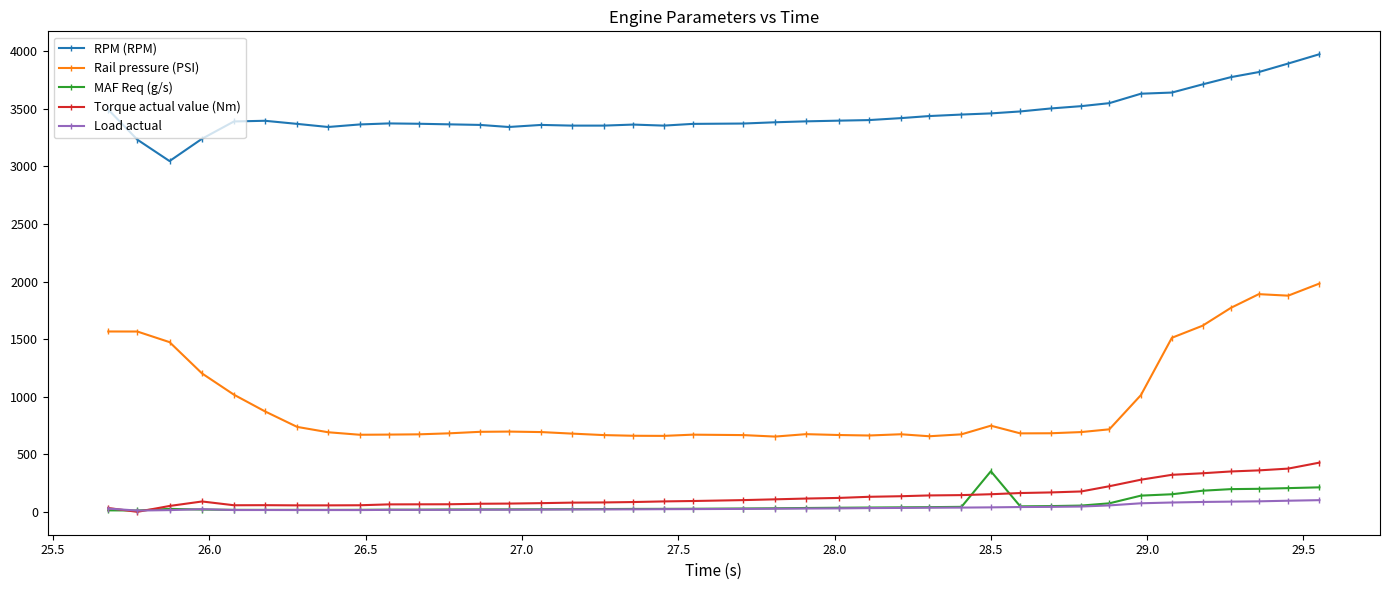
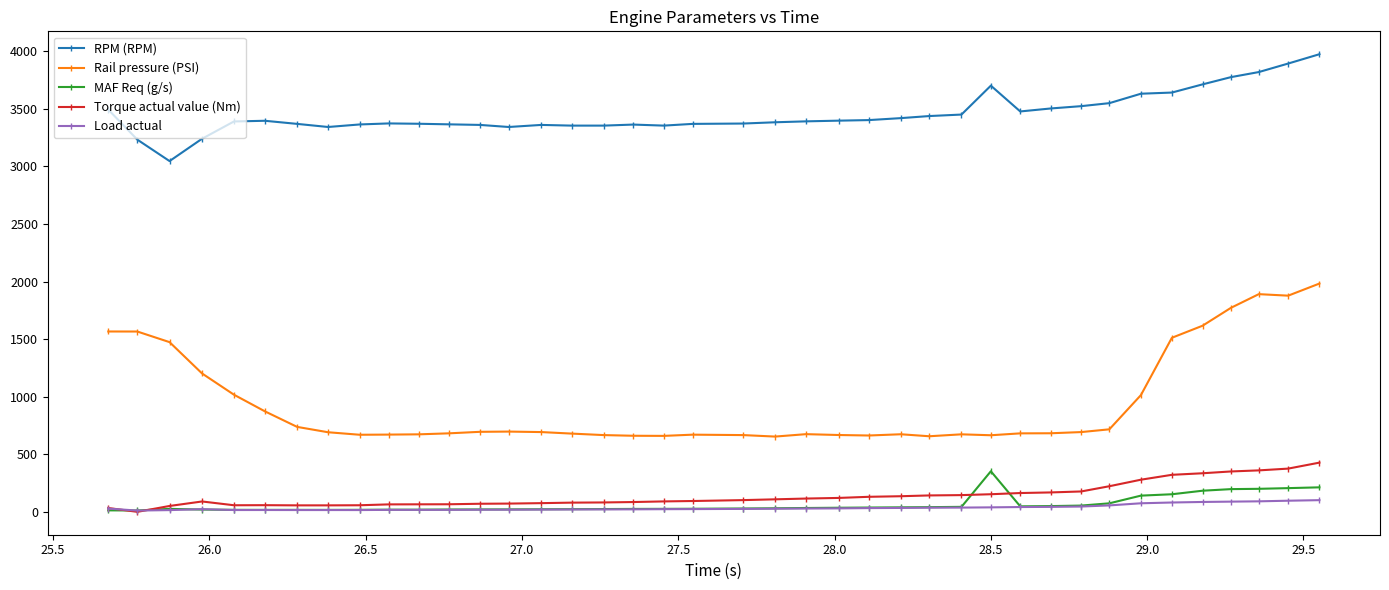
  {
    "RPM (RPM)": {
-     "28.5": 3460
+     "28.5": 3700
    },
    "Rail pressure (PSI)": {
-     "28.5": 750
+     "28.5": 670
    },
    "MAF Req (g/s)": {
      "28.5": 350
    },
    "Torque actual value (Nm)": {
      "28.5": 150
    },
    "Load actual": {
      "28.5": 40
    }
  }
